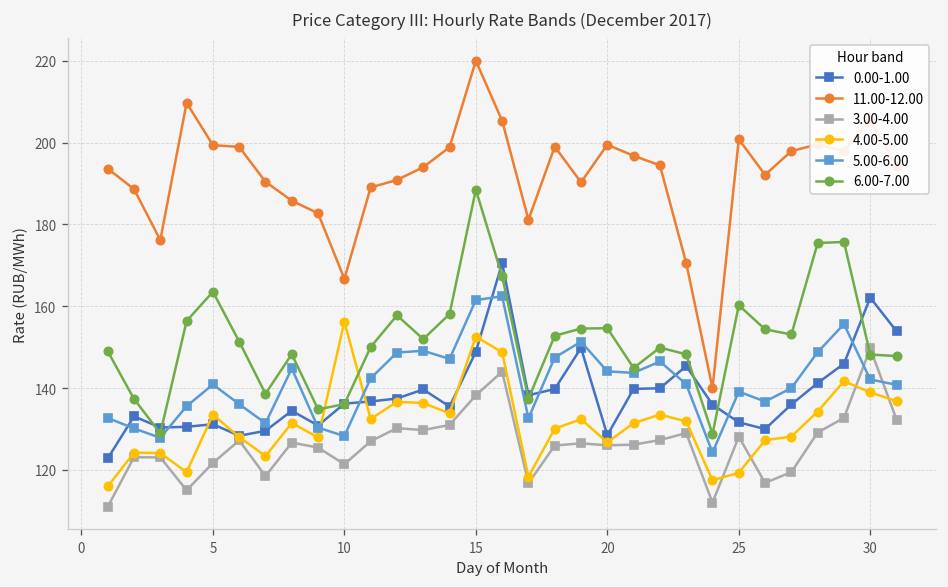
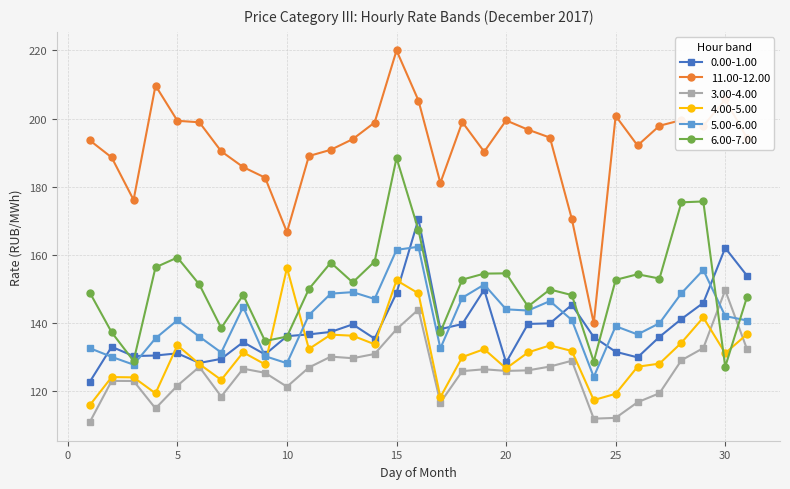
  {
    "11.00-12.00": {
      "5": 199,
      "10": 167,
      "15": 220,
      "20": 199,
      "25": 201
    },
    "3.00-4.00": {
      "5": 122,
      "10": 121,
      "15": 138,
-     "25": 128,
+     "25": 112,
      "30": 150
    },
    "4.00-5.00": {
      "5": 134,
      "10": 156,
      "15": 153,
      "25": 119,
-     "30": 139
+     "30": 131
    },
    "6.00-7.00": {
-     "5": 164,
+     "5": 159,
      "15": 188,
      "20": 155,
-     "25": 160,
-     "30": 148
+     "25": 153,
+     "30": 127
    }
  }
